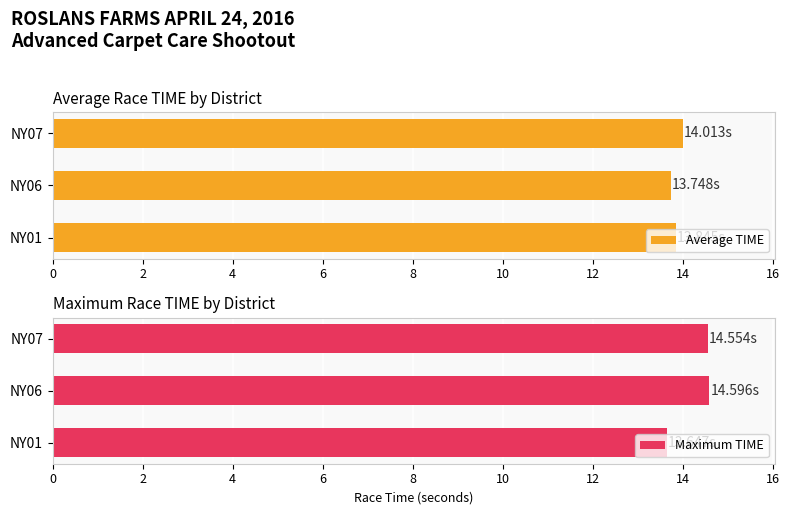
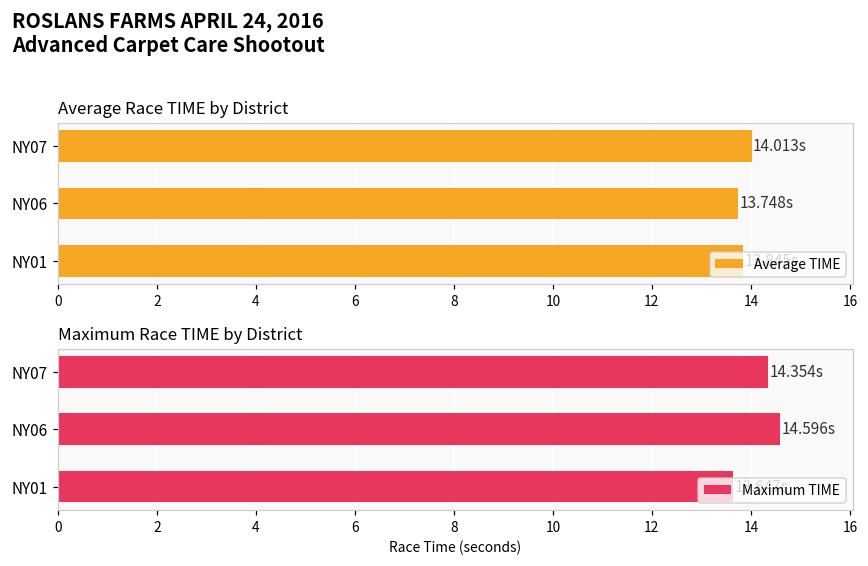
  {
    "Average Race TIME by District": {
      "NY07": "14.013s",
      "NY06": "13.748s"
    },
    "Maximum Race TIME by District": {
-     "NY07": "14.554s",
+     "NY07": "14.354s",
      "NY06": "14.596s"
    }
  }
